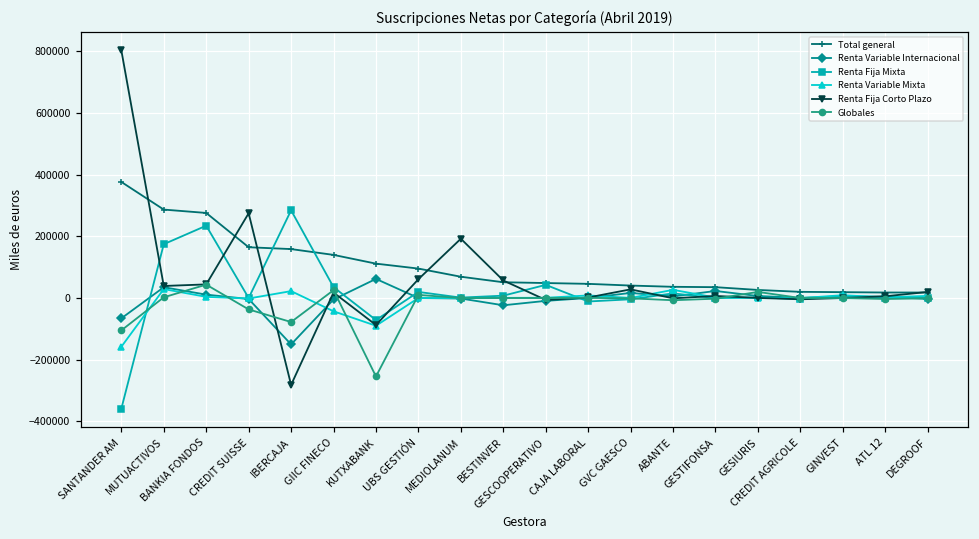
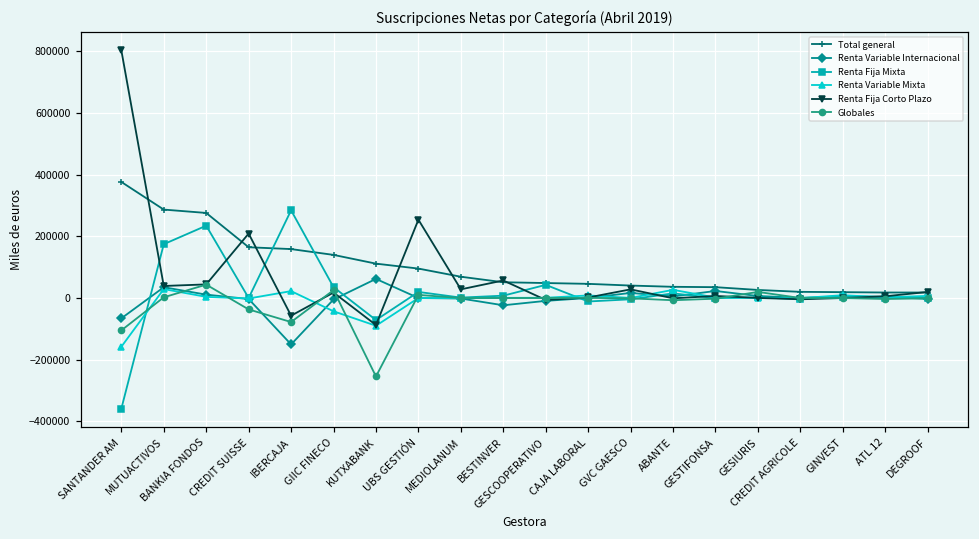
  {
    "Renta Fija Corto Plazo": {
      "SANTANDER AM": 800000,
-     "CREDIT SUISSE": 270000,
-     "IBERCAJA": -280000,
-     "UBS GESTIÓN": 60000,
-     "MEDIOLANUM": 190000,
+     "CREDIT SUISSE": 210000,
+     "IBERCAJA": -60000,
+     "UBS GESTIÓN": 250000,
+     "MEDIOLANUM": 30000,
      "GVC GAESCO": 30000
    }
  }
